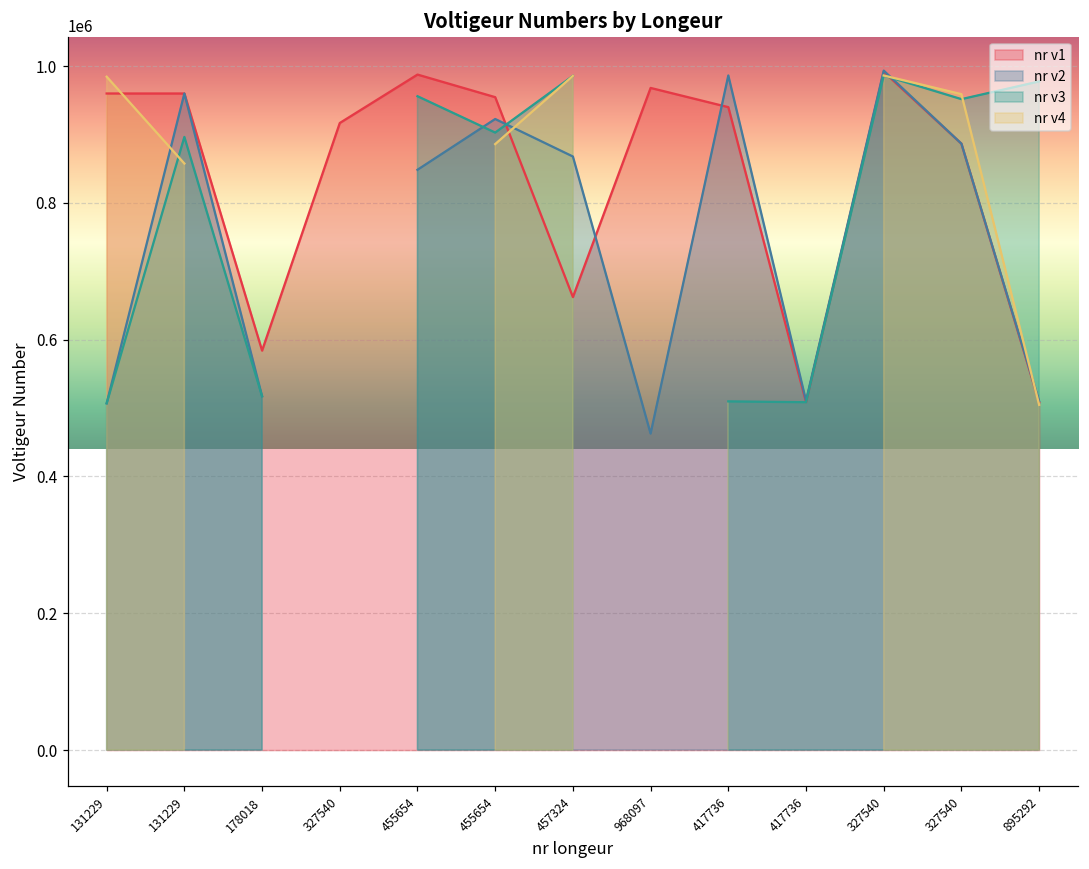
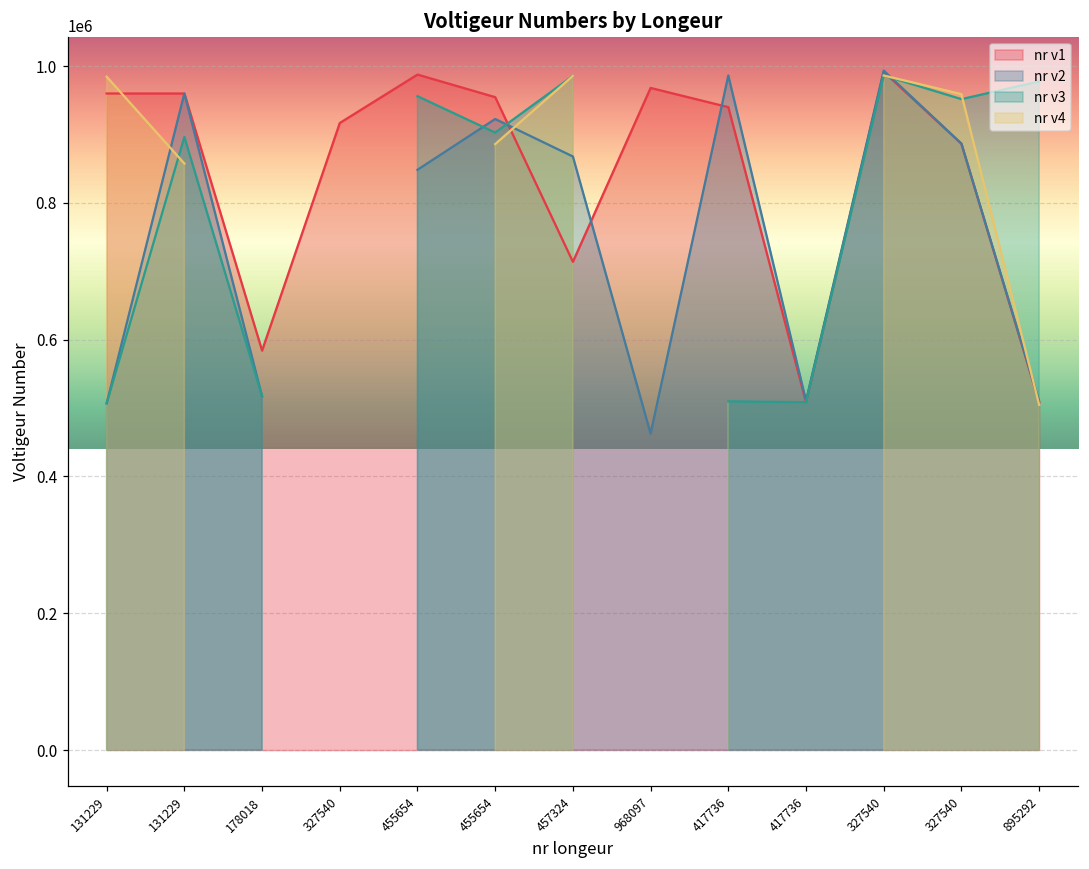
  {
    "nr v1": {
      "178018": 580000,
-     "457324": 660000,
+     "457324": 710000,
      "968097": 970000
    }
  }
